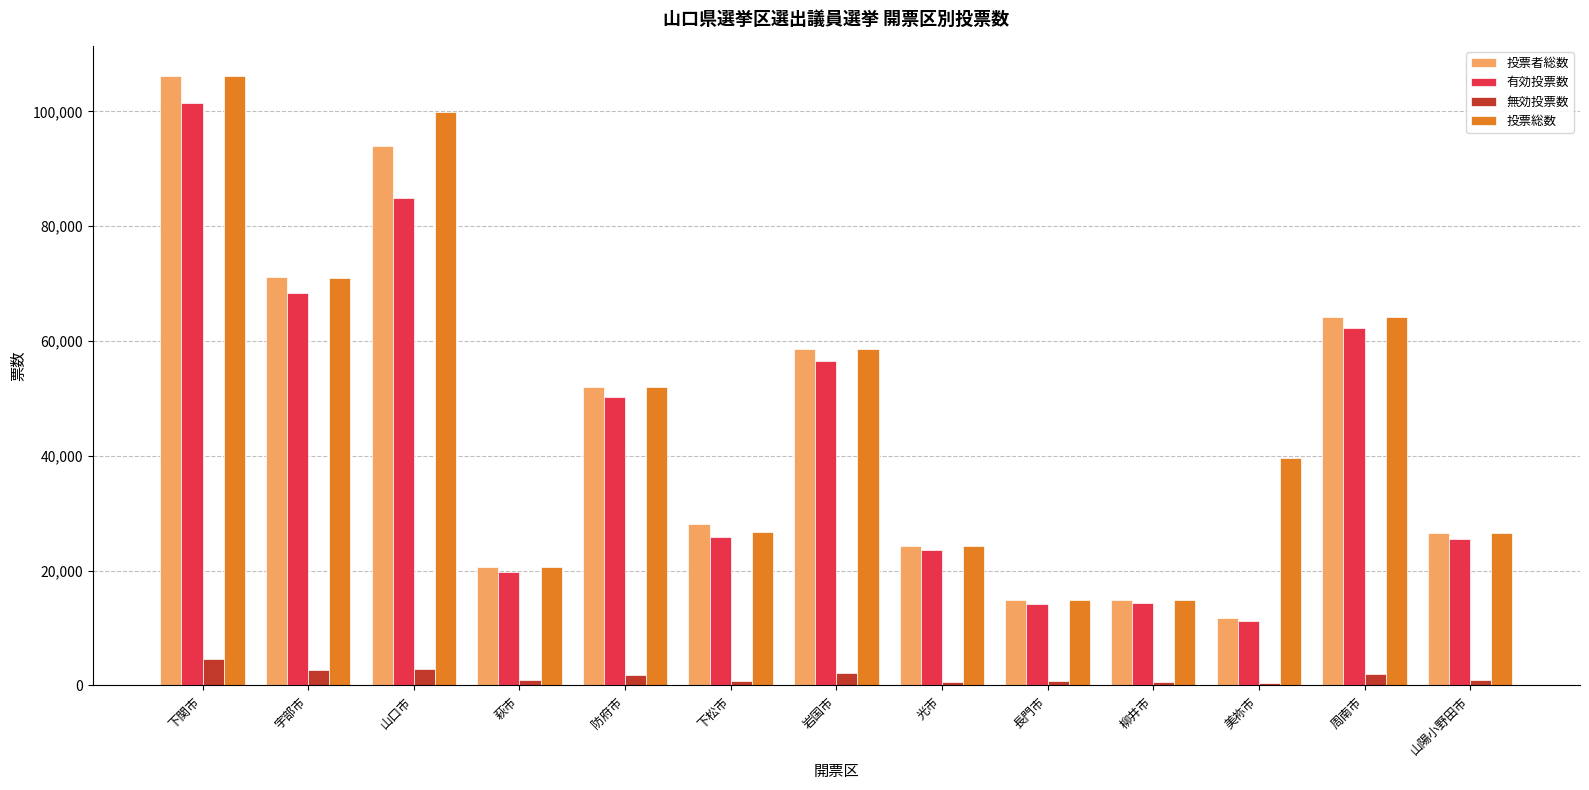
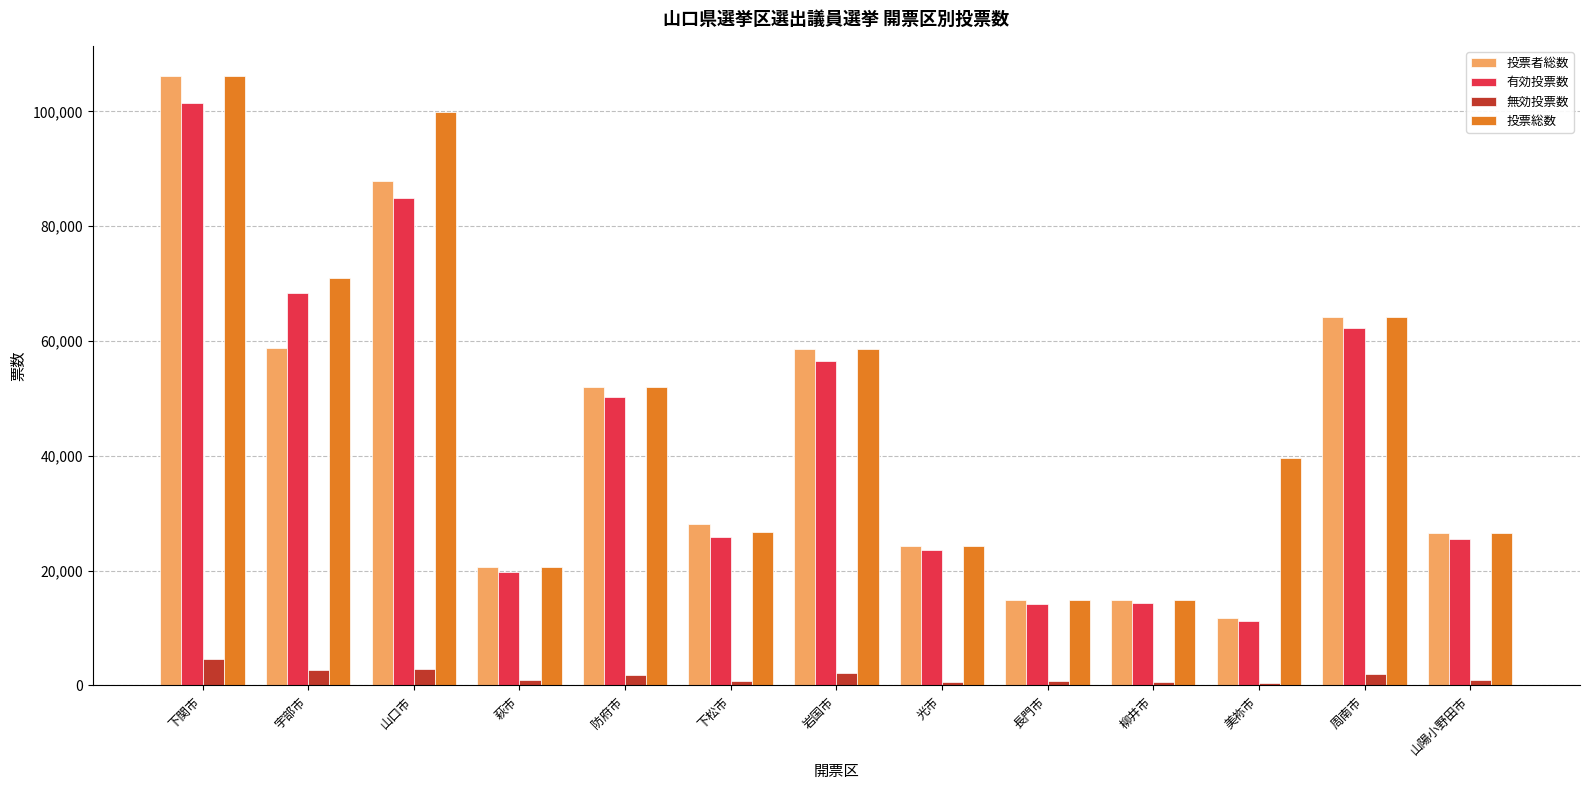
  {
    "投票者総数": {
      "下関市": "106,000",
-     "宇部市": "71,000",
-     "山口市": "94,000",
+     "宇部市": "59,000",
+     "山口市": "88,000",
      "萩市": "21,000",
      "防府市": "52,000",
      "下松市": "28,000",
      "岩国市": "59,000",
      "光市": "24,000",
      "長門市": "15,000",
      "柳井市": "15,000",
      "美祢市": "12,000",
      "周南市": "64,000",
      "山陽小野田市": "26,000"
    },
    "投票総数": {
      "下関市": "106,000",
      "宇部市": "71,000",
      "山口市": "100,000",
      "萩市": "21,000",
      "防府市": "52,000",
      "下松市": "27,000",
      "岩国市": "59,000",
      "光市": "24,000",
      "長門市": "15,000",
      "柳井市": "15,000",
      "美祢市": "40,000",
      "周南市": "64,000",
      "山陽小野田市": "26,000"
    }
  }
